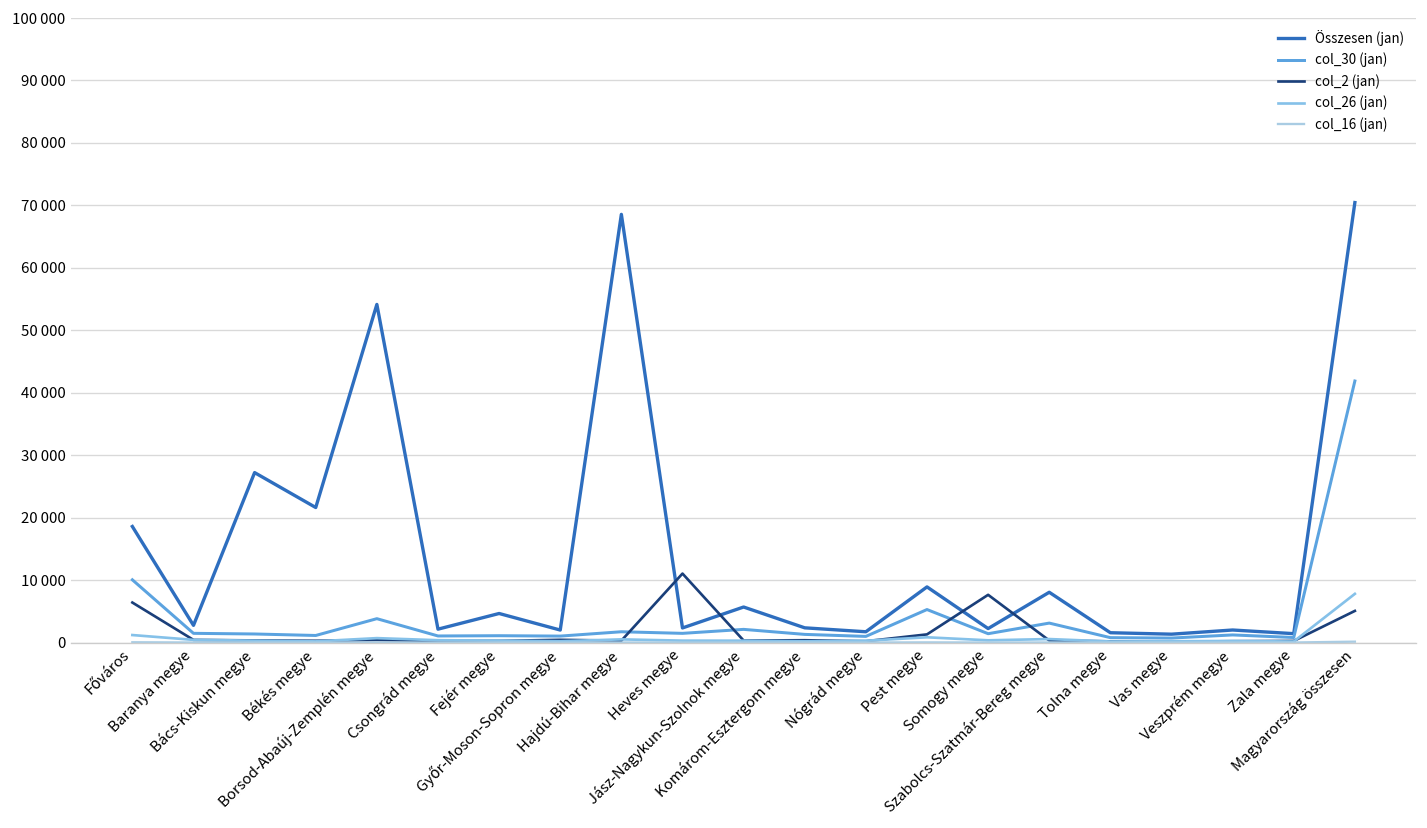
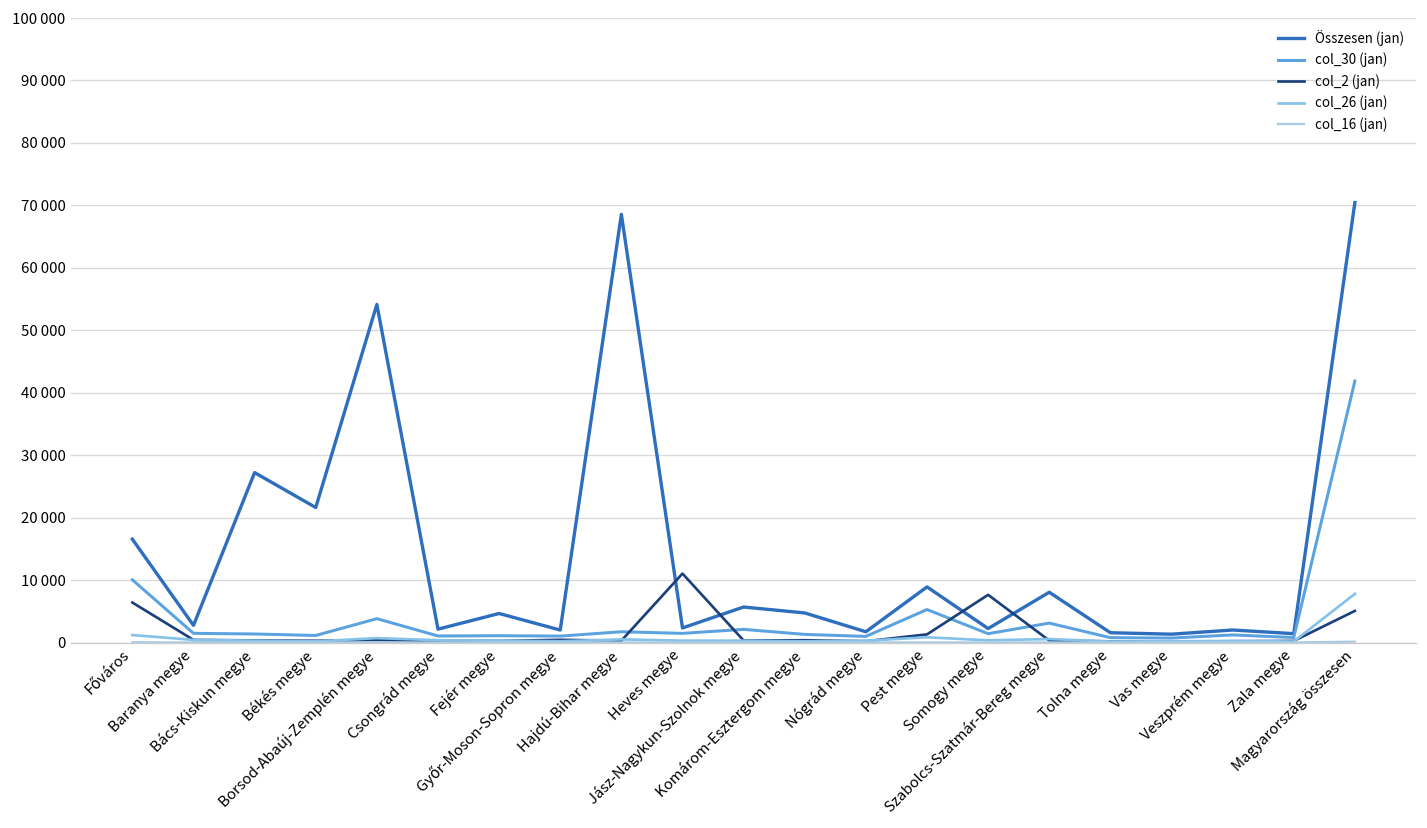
  {
    "Összesen (jan)": {
-     "Főváros": 19000,
+     "Főváros": 17000,
      "Baranya megye": 3000,
      "Bács-Kiskun megye": 27000,
      "Békés megye": 22000,
      "Borsod-Abaúj-Zemplén megye": 54000,
      "Csongrád megye": 2000,
      "Fejér megye": 5000,
      "Győr-Moson-Sopron megye": 2000,
      "Hajdú-Bihar megye": 69000,
      "Heves megye": 2000,
      "Jász-Nagykun-Szolnok megye": 6000,
-     "Komárom-Esztergom megye": 2000,
+     "Komárom-Esztergom megye": 5000,
      "Nógrád megye": 2000,
      "Pest megye": 9000,
      "Somogy megye": 2000,
      "Szabolcs-Szatmár-Bereg megye": 8000,
      "Tolna megye": 2000,
      "Vas megye": 1000,
      "Veszprém megye": 2000,
      "Zala megye": 1000,
      "Magyarország összesen": 70000
    },
    "col_2 (jan)": {
      "Főváros": 6000,
      "Heves megye": 11000,
      "Somogy megye": 8000,
      "Magyarország összesen": 5000
    }
  }
